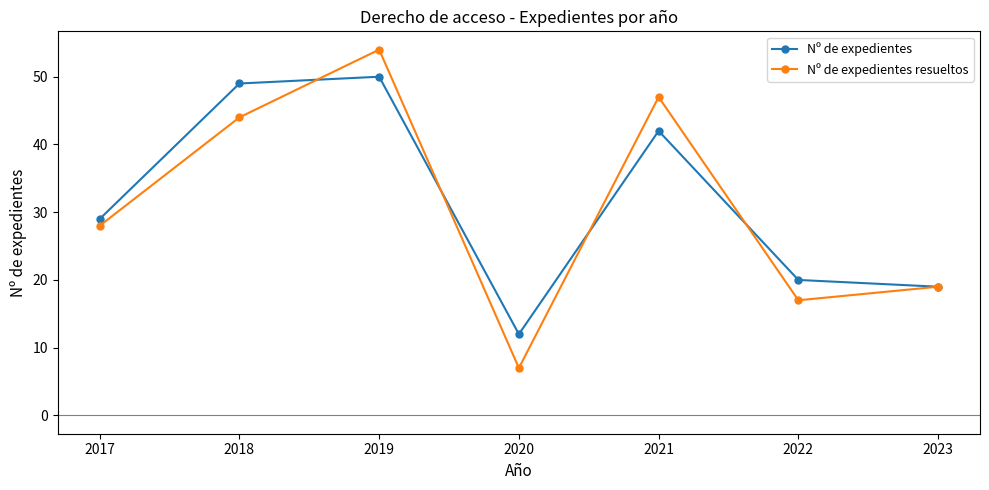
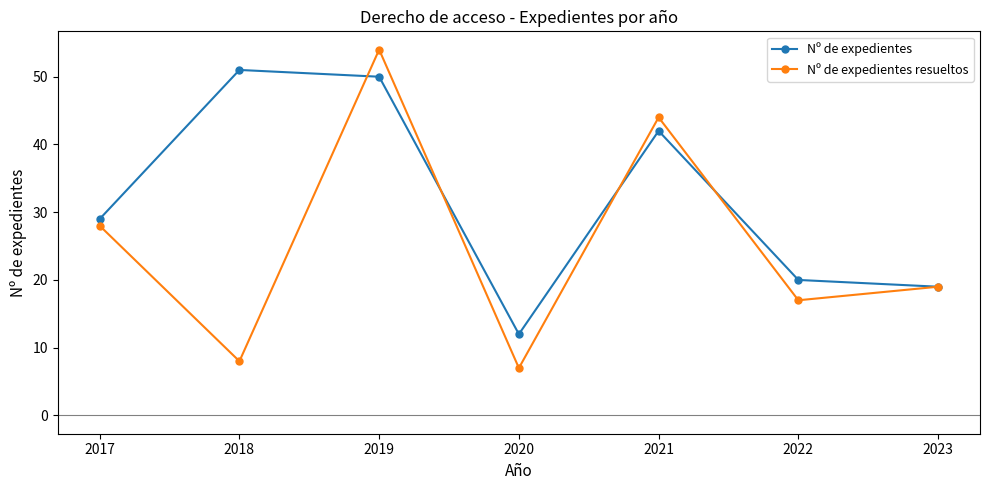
  {
    "Nº de expedientes": {
      "2017": 29,
-     "2018": 49,
+     "2018": 51,
      "2019": 50,
      "2020": 12,
      "2021": 42,
      "2022": 20
    },
    "Nº de expedientes resueltos": {
      "2017": 28,
-     "2018": 44,
+     "2018": 8,
      "2019": 54,
      "2020": 7,
-     "2021": 47,
+     "2021": 44,
      "2022": 17
    }
  }
